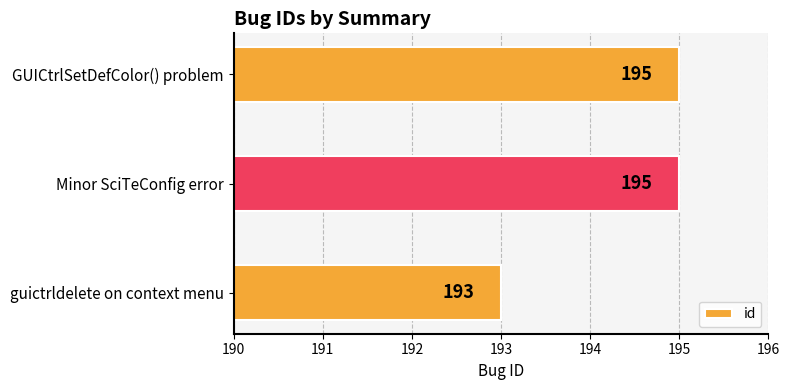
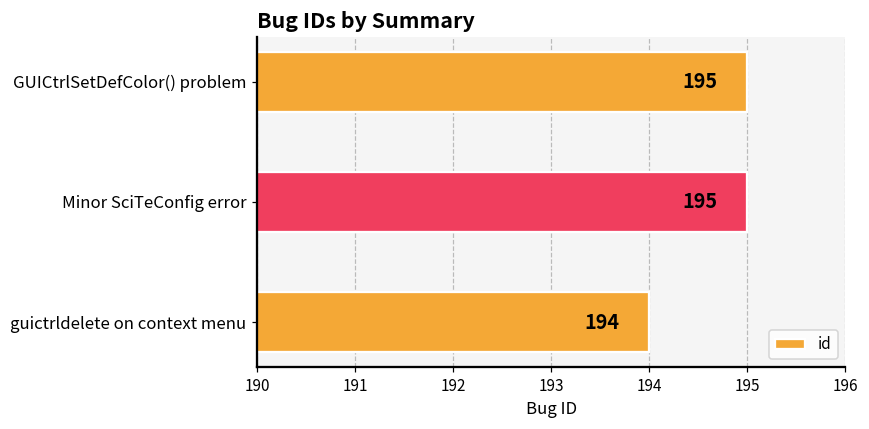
  {
    "GUICtrlSetDefColor() problem": 195,
    "Minor SciTeConfig error": 195,
-   "guictrldelete on context menu": 193
+   "guictrldelete on context menu": 194
  }
